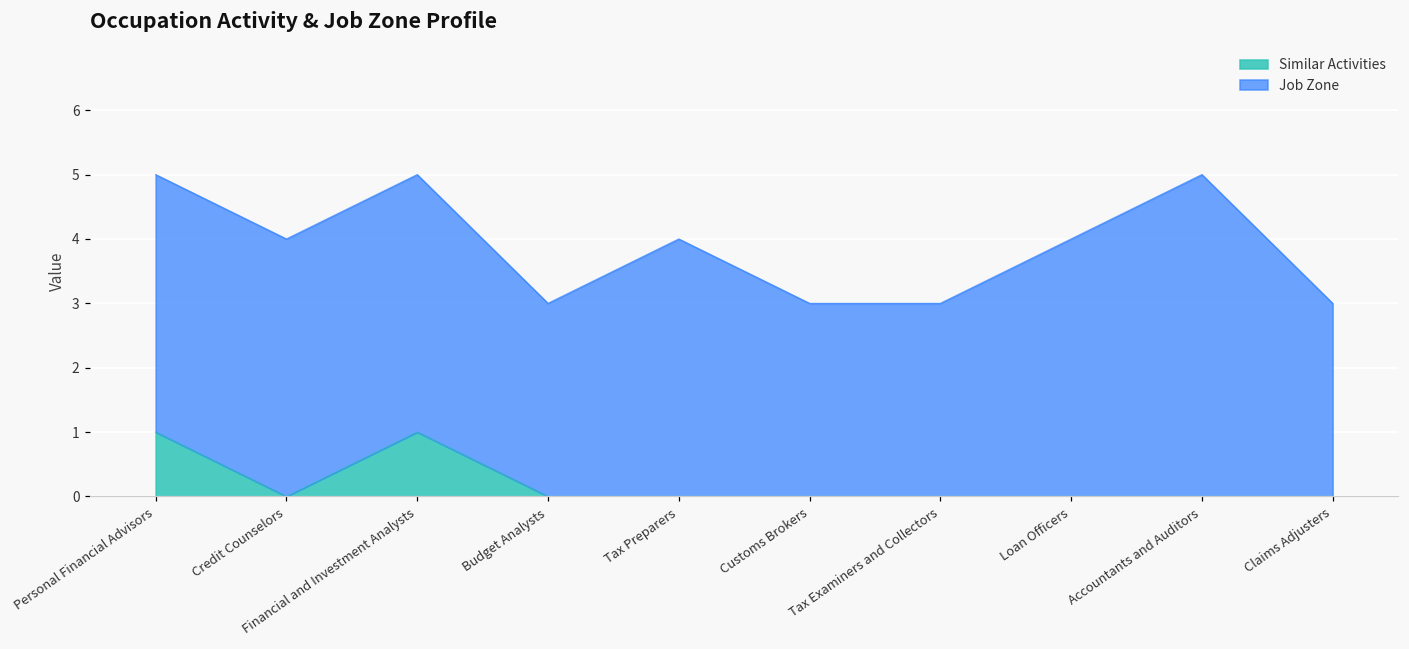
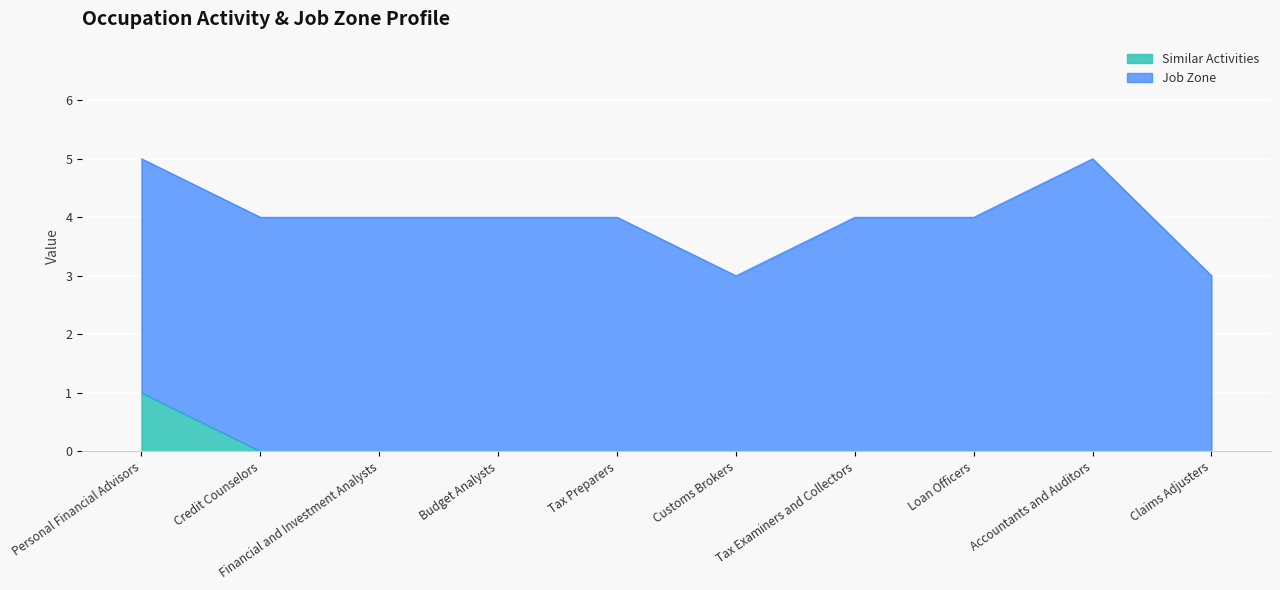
  {
    "Similar Activities": {
      "Personal Financial Advisors": 1,
      "Credit Counselors": 0,
-     "Financial and Investment Analysts": 1,
+     "Financial and Investment Analysts": 0,
      "Budget Analysts": 0,
      "Tax Preparers": 0,
      "Customs Brokers": 0,
      "Tax Examiners and Collectors": 0,
      "Loan Officers": 0,
      "Accountants and Auditors": 0,
      "Claims Adjusters": 0
    },
    "Job Zone": {
      "Personal Financial Advisors": 5,
      "Credit Counselors": 4,
-     "Budget Analysts": 3,
+     "Budget Analysts": 4,
      "Tax Preparers": 4,
      "Customs Brokers": 3,
-     "Tax Examiners and Collectors": 3,
+     "Tax Examiners and Collectors": 4,
      "Loan Officers": 4,
      "Accountants and Auditors": 5,
      "Claims Adjusters": 3
    }
  }
